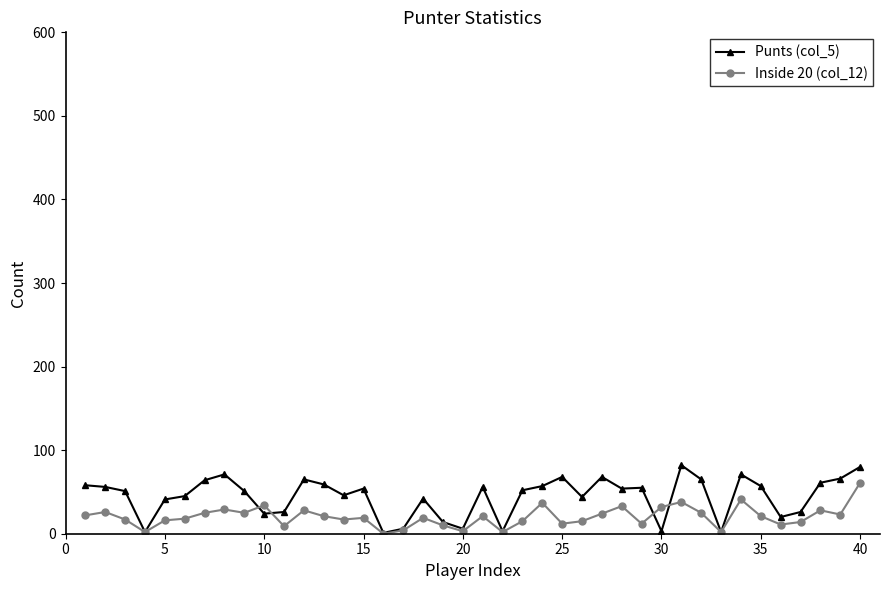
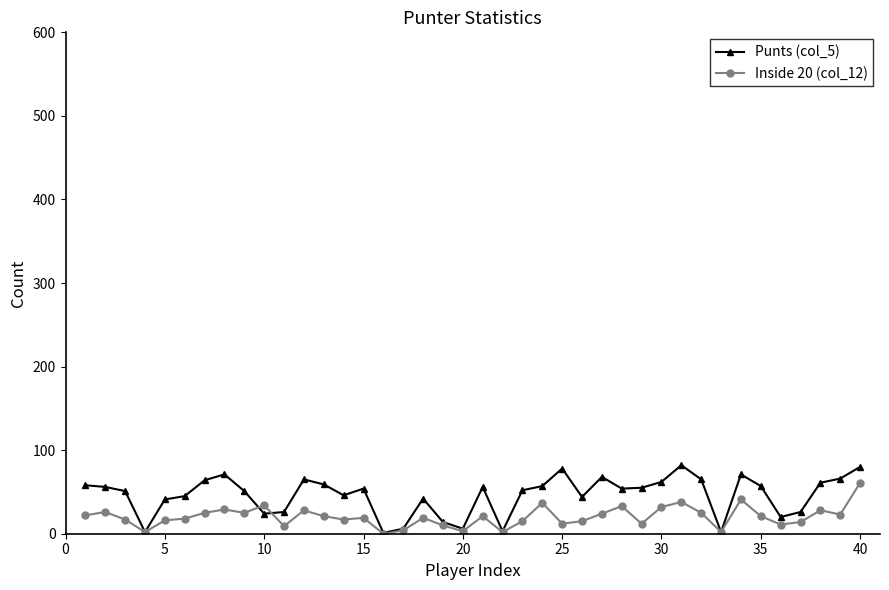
  {
    "Punts (col_5)": {
      "5": 40,
      "10": 20,
      "15": 50,
-     "25": 70,
-     "30": 0,
+     "25": 80,
+     "30": 60,
      "35": 60,
      "40": 80
    },
    "Inside 20 (col_12)": {
      "5": 20,
      "10": 30,
      "15": 20,
      "25": 10,
      "30": 30,
      "35": 20,
      "40": 60
    }
  }
